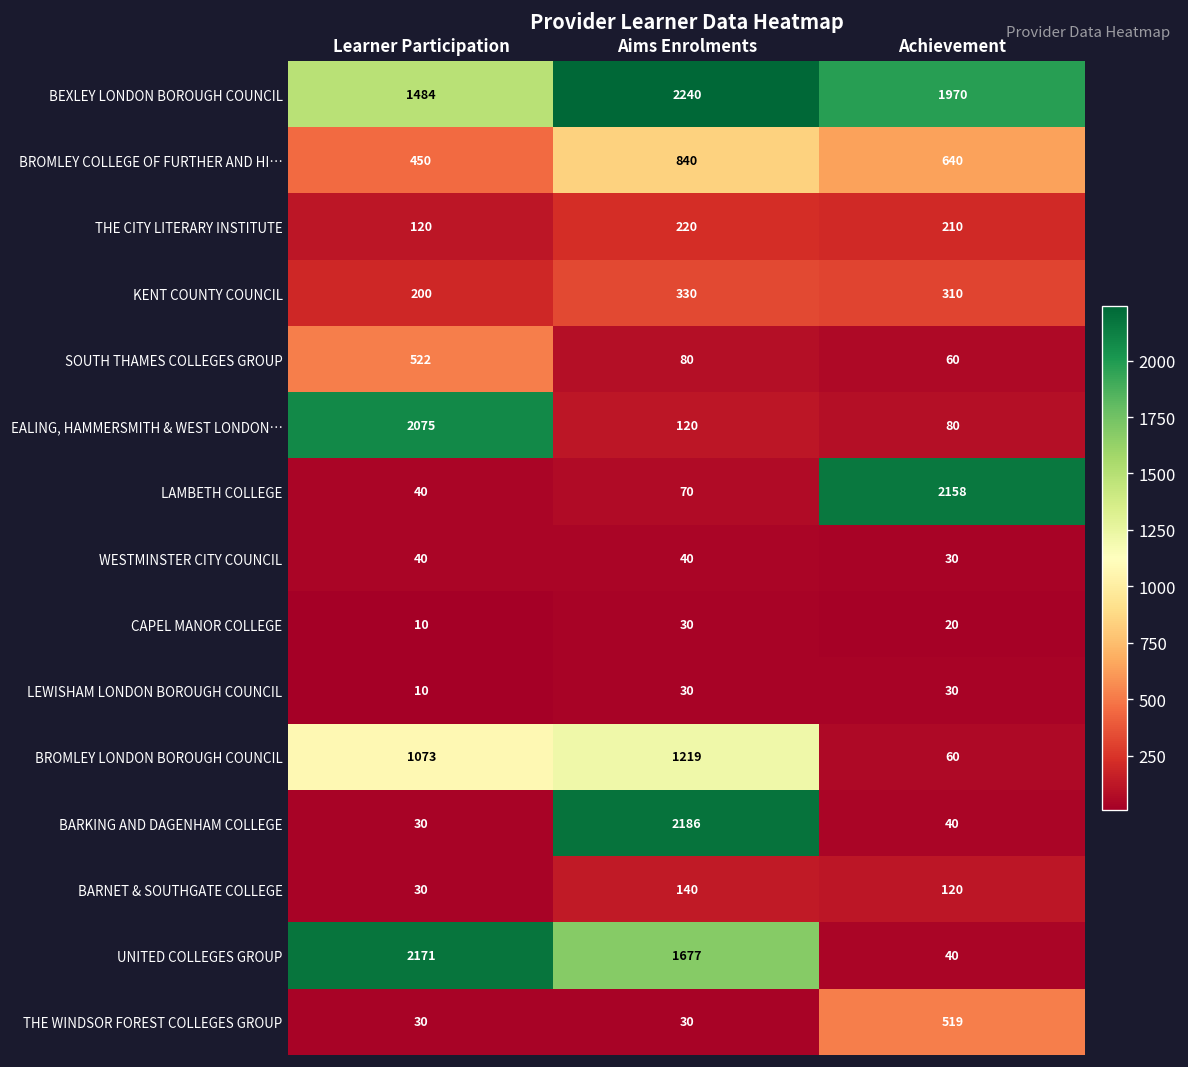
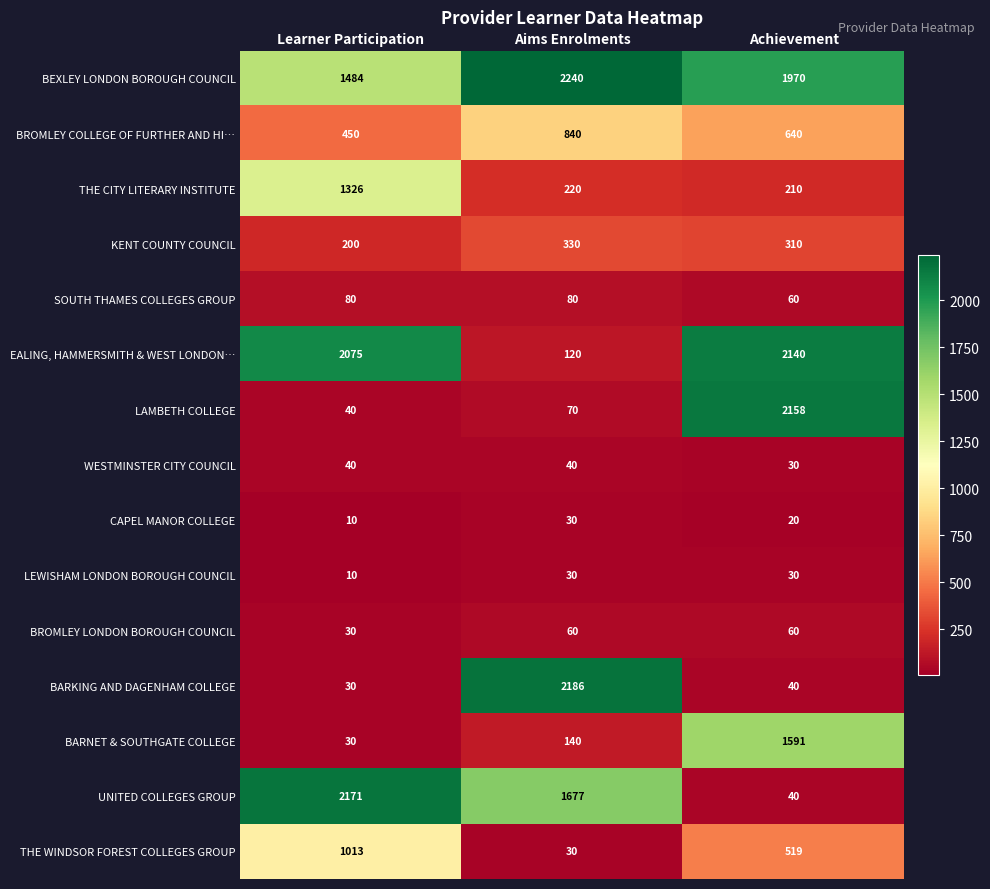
  {
    "BEXLEY LONDON BOROUGH COUNCIL": {
      "Learner Participation": 1484,
      "Aims Enrolments": 2240,
      "Achievement": 1970
    },
    "BROMLEY COLLEGE OF FURTHER AND HI…": {
      "Learner Participation": 450,
      "Aims Enrolments": 840,
      "Achievement": 640
    },
    "THE CITY LITERARY INSTITUTE": {
-     "Learner Participation": 120,
+     "Learner Participation": 1326,
      "Aims Enrolments": 220,
      "Achievement": 210
    },
    "KENT COUNTY COUNCIL": {
      "Learner Participation": 200,
      "Aims Enrolments": 330,
      "Achievement": 310
    },
    "SOUTH THAMES COLLEGES GROUP": {
-     "Learner Participation": 522,
+     "Learner Participation": 80,
      "Aims Enrolments": 80,
      "Achievement": 60
    },
    "EALING, HAMMERSMITH & WEST LONDON…": {
      "Learner Participation": 2075,
      "Aims Enrolments": 120,
-     "Achievement": 80
+     "Achievement": 2140
    },
    "LAMBETH COLLEGE": {
      "Learner Participation": 40,
      "Aims Enrolments": 70,
      "Achievement": 2158
    },
    "WESTMINSTER CITY COUNCIL": {
      "Learner Participation": 40,
      "Aims Enrolments": 40,
      "Achievement": 30
    },
    "CAPEL MANOR COLLEGE": {
      "Learner Participation": 10,
      "Aims Enrolments": 30,
      "Achievement": 20
    },
    "LEWISHAM LONDON BOROUGH COUNCIL": {
      "Learner Participation": 10,
      "Aims Enrolments": 30,
      "Achievement": 30
    },
    "BROMLEY LONDON BOROUGH COUNCIL": {
-     "Learner Participation": 1073,
-     "Aims Enrolments": 1219,
+     "Learner Participation": 30,
+     "Aims Enrolments": 60,
      "Achievement": 60
    },
    "BARKING AND DAGENHAM COLLEGE": {
      "Learner Participation": 30,
      "Aims Enrolments": 2186,
      "Achievement": 40
    },
    "BARNET & SOUTHGATE COLLEGE": {
      "Learner Participation": 30,
      "Aims Enrolments": 140,
-     "Achievement": 120
+     "Achievement": 1591
    },
    "UNITED COLLEGES GROUP": {
      "Learner Participation": 2171,
      "Aims Enrolments": 1677,
      "Achievement": 40
    },
    "THE WINDSOR FOREST COLLEGES GROUP": {
-     "Learner Participation": 30,
+     "Learner Participation": 1013,
      "Aims Enrolments": 30,
      "Achievement": 519
    }
  }
